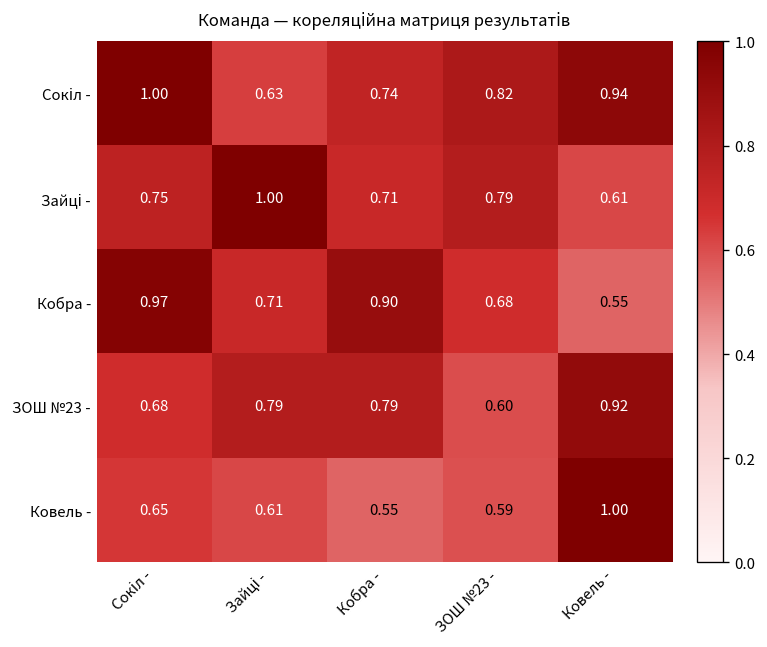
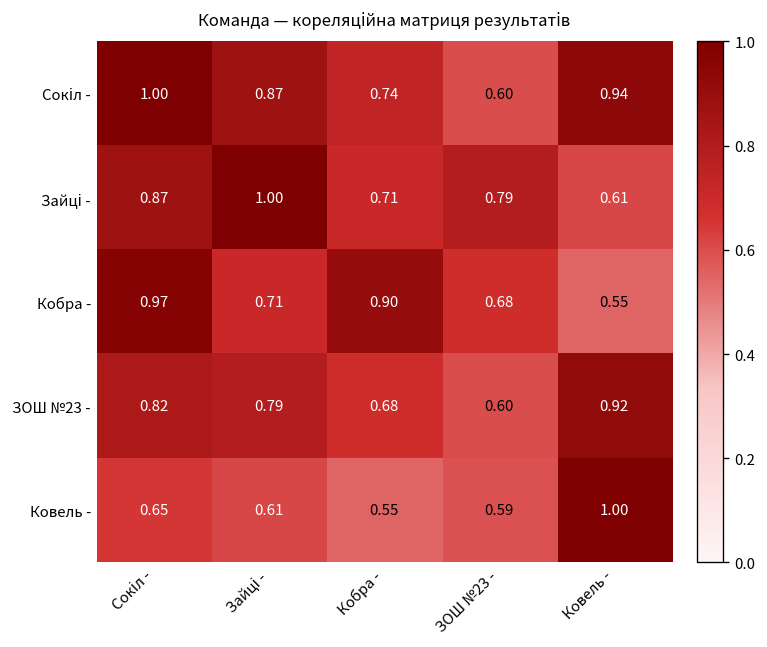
  {
    "Сокіл -": {
      "Сокіл -": 1.00,
-     "Зайці -": 0.63,
+     "Зайці -": 0.87,
      "Кобра -": 0.74,
-     "ЗОШ №23 -": 0.82,
+     "ЗОШ №23 -": 0.60,
      "Ковель -": 0.94
    },
    "Зайці -": {
-     "Сокіл -": 0.75,
+     "Сокіл -": 0.87,
      "Зайці -": 1.00,
      "Кобра -": 0.71,
      "ЗОШ №23 -": 0.79,
      "Ковель -": 0.61
    },
    "Кобра -": {
      "Сокіл -": 0.97,
      "Зайці -": 0.71,
      "Кобра -": 0.90,
      "ЗОШ №23 -": 0.68,
      "Ковель -": 0.55
    },
    "ЗОШ №23 -": {
-     "Сокіл -": 0.68,
+     "Сокіл -": 0.82,
      "Зайці -": 0.79,
-     "Кобра -": 0.79,
+     "Кобра -": 0.68,
      "ЗОШ №23 -": 0.60,
      "Ковель -": 0.92
    },
    "Ковель -": {
      "Сокіл -": 0.65,
      "Зайці -": 0.61,
      "Кобра -": 0.55,
      "ЗОШ №23 -": 0.59,
      "Ковель -": 1.00
    }
  }
